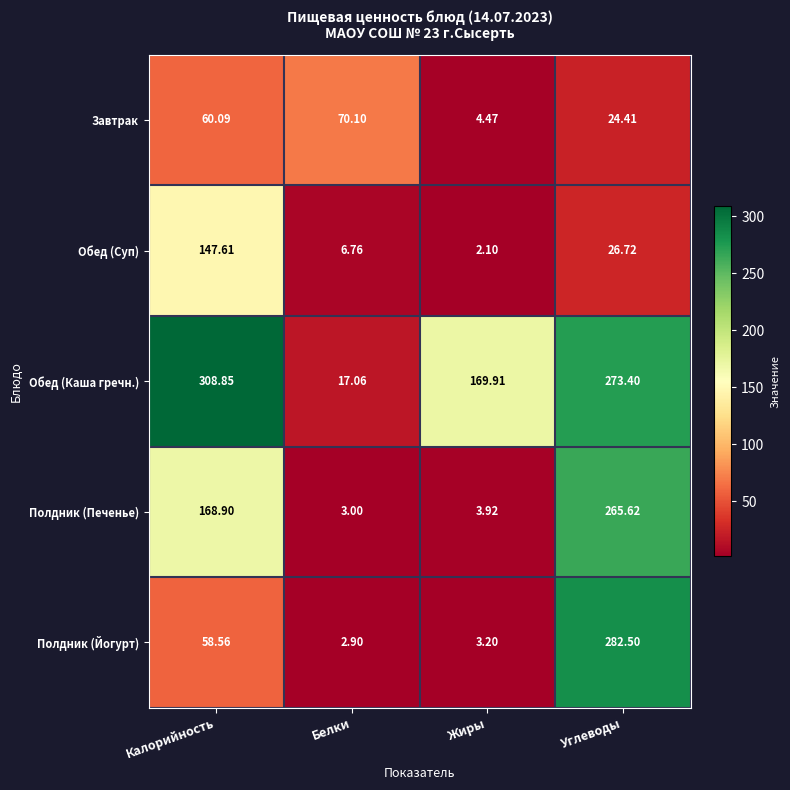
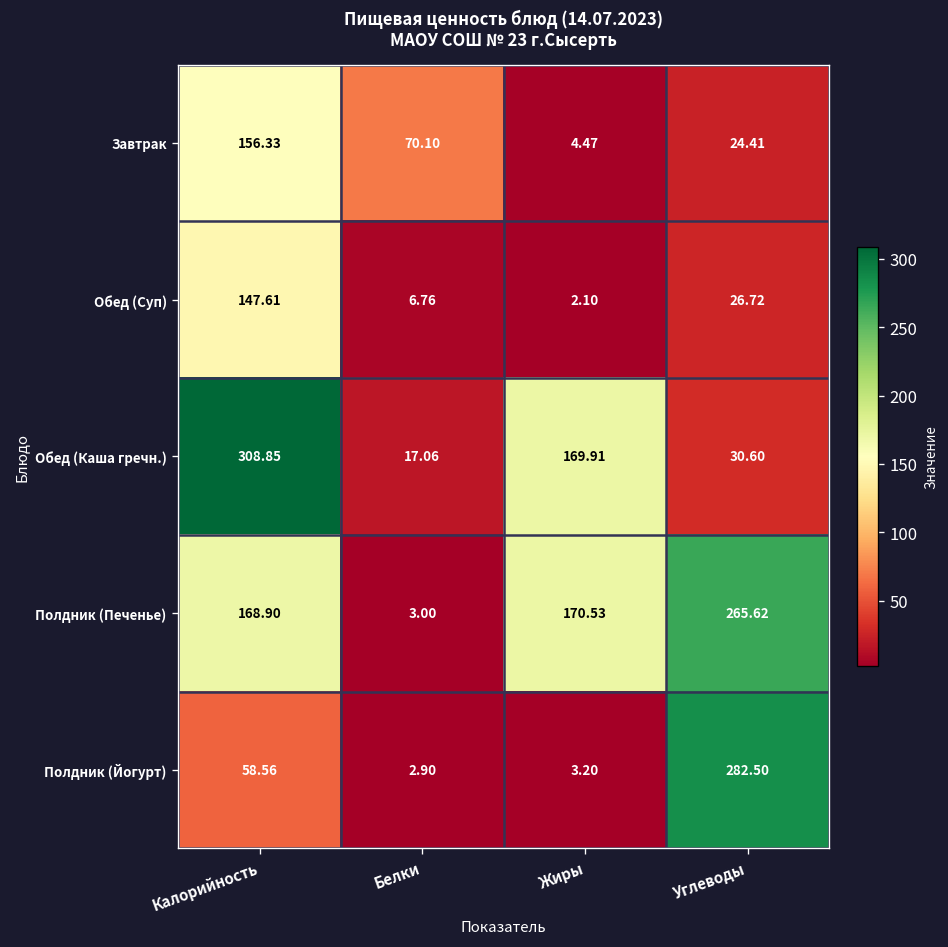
  {
    "Завтрак": {
-     "Калорийность": 60.09,
+     "Калорийность": 156.33,
      "Белки": 70.10,
      "Жиры": 4.47,
      "Углеводы": 24.41
    },
    "Обед (Суп)": {
      "Калорийность": 147.61,
      "Белки": 6.76,
      "Жиры": 2.10,
      "Углеводы": 26.72
    },
    "Обед (Каша гречн.)": {
      "Калорийность": 308.85,
      "Белки": 17.06,
      "Жиры": 169.91,
-     "Углеводы": 273.40
+     "Углеводы": 30.60
    },
    "Полдник (Печенье)": {
      "Калорийность": 168.90,
      "Белки": 3.00,
-     "Жиры": 3.92,
+     "Жиры": 170.53,
      "Углеводы": 265.62
    },
    "Полдник (Йогурт)": {
      "Калорийность": 58.56,
      "Белки": 2.90,
      "Жиры": 3.20,
      "Углеводы": 282.50
    }
  }
